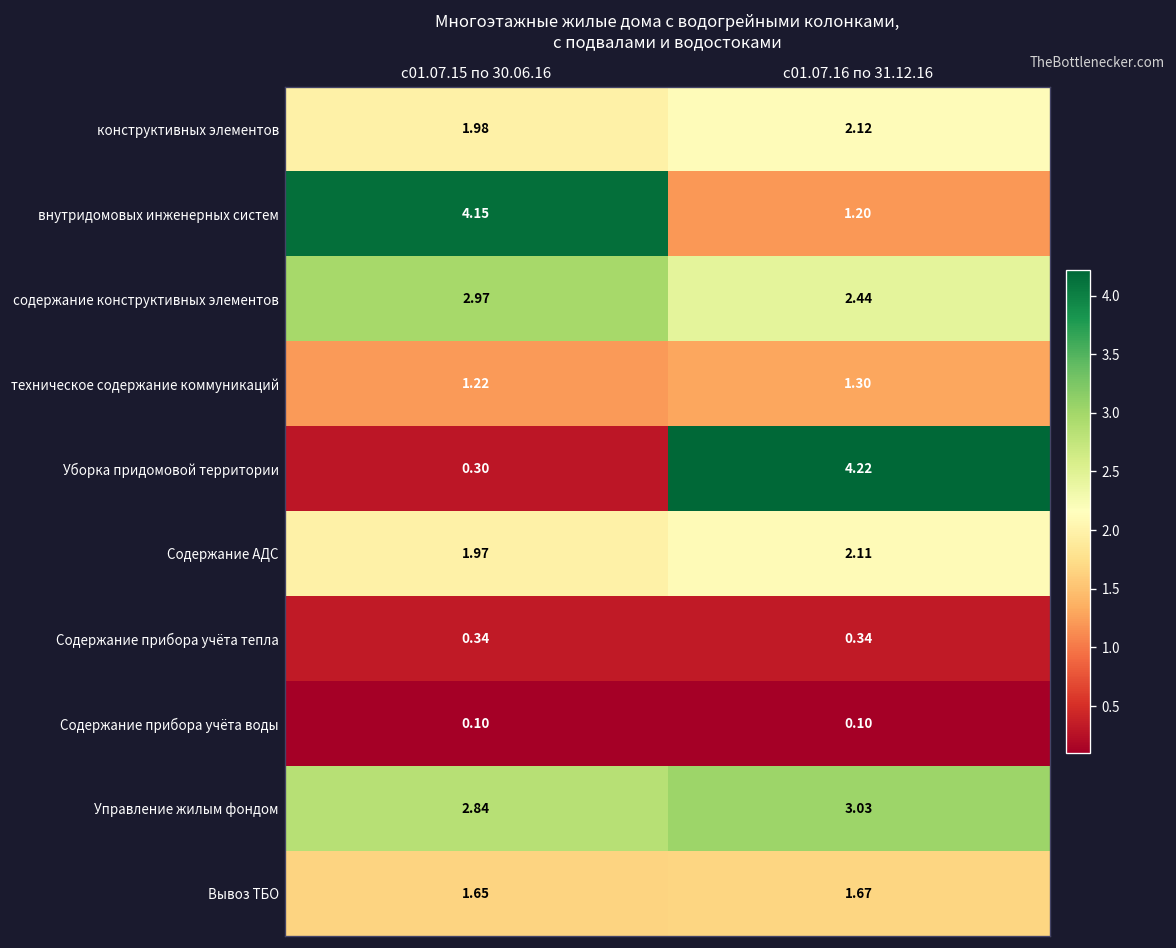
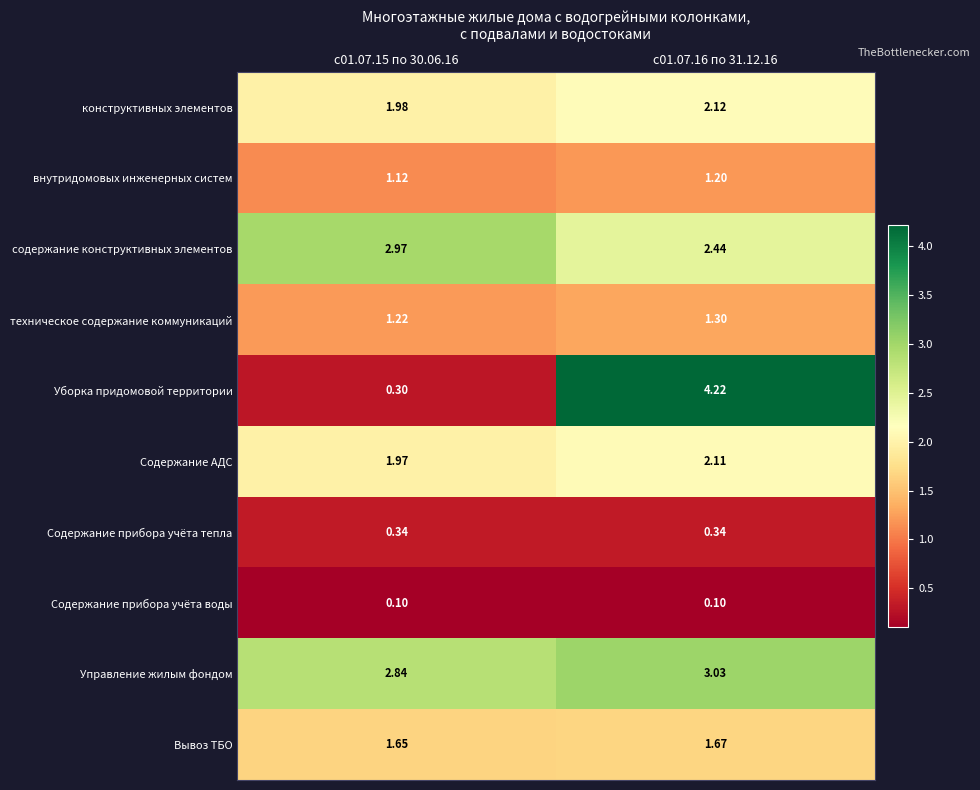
  {
    "конструктивных элементов": {
      "с01.07.15 по 30.06.16": 1.98,
      "с01.07.16 по 31.12.16": 2.12
    },
    "внутридомовых инженерных систем": {
-     "с01.07.15 по 30.06.16": 4.15,
+     "с01.07.15 по 30.06.16": 1.12,
      "с01.07.16 по 31.12.16": 1.20
    },
    "содержание конструктивных элементов": {
      "с01.07.15 по 30.06.16": 2.97,
      "с01.07.16 по 31.12.16": 2.44
    },
    "техническое содержание коммуникаций": {
      "с01.07.15 по 30.06.16": 1.22,
      "с01.07.16 по 31.12.16": 1.30
    },
    "Уборка придомовой территории": {
      "с01.07.15 по 30.06.16": 0.30,
      "с01.07.16 по 31.12.16": 4.22
    },
    "Содержание АДС": {
      "с01.07.15 по 30.06.16": 1.97,
      "с01.07.16 по 31.12.16": 2.11
    },
    "Содержание прибора учёта тепла": {
      "с01.07.15 по 30.06.16": 0.34,
      "с01.07.16 по 31.12.16": 0.34
    },
    "Содержание прибора учёта воды": {
      "с01.07.15 по 30.06.16": 0.10,
      "с01.07.16 по 31.12.16": 0.10
    },
    "Управление жилым фондом": {
      "с01.07.15 по 30.06.16": 2.84,
      "с01.07.16 по 31.12.16": 3.03
    },
    "Вывоз ТБО": {
      "с01.07.15 по 30.06.16": 1.65,
      "с01.07.16 по 31.12.16": 1.67
    }
  }
